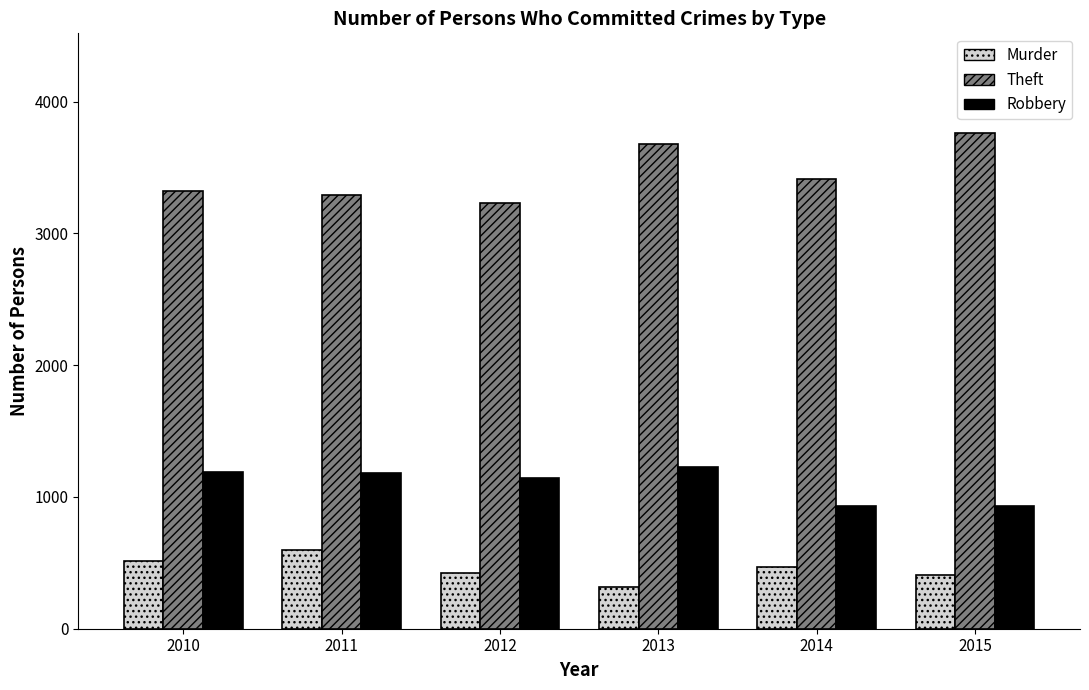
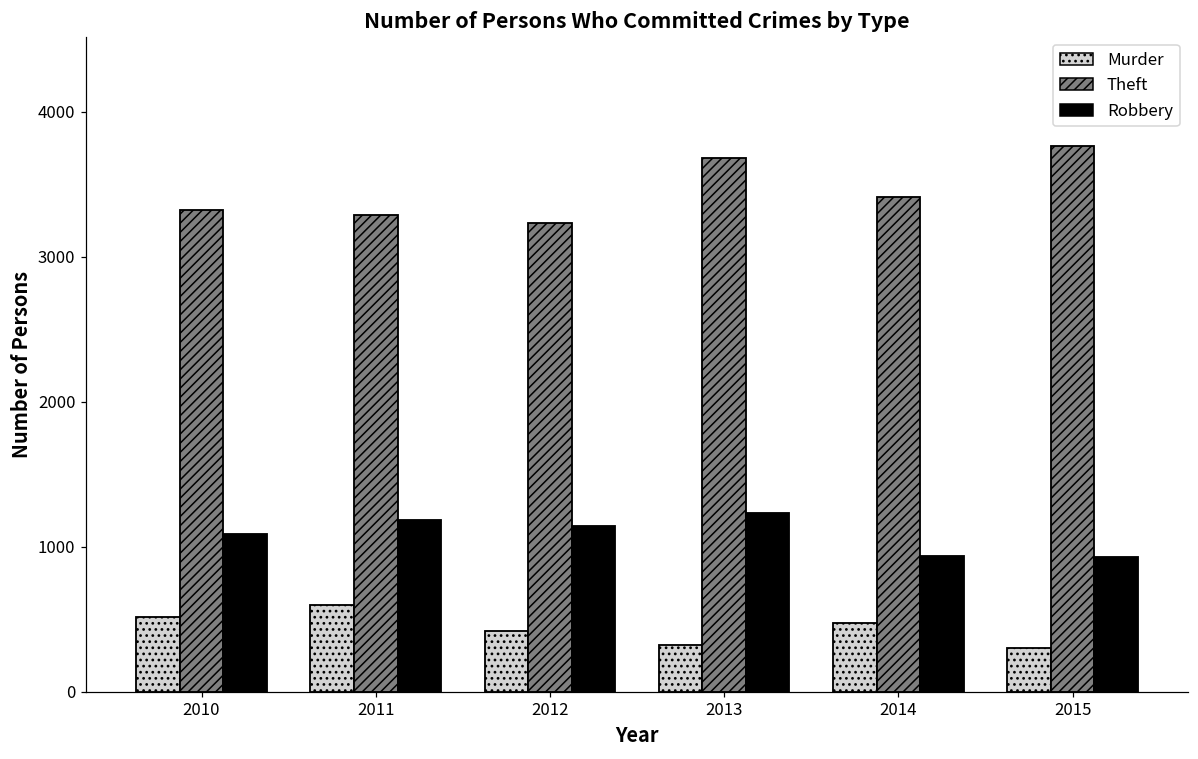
  {
    "Murder": {
      "2010": 510,
      "2011": 600,
      "2012": 420,
      "2013": 320,
      "2014": 470,
-     "2015": 410
+     "2015": 300
    },
    "Theft": {
      "2010": 3320,
      "2011": 3290,
      "2012": 3230,
      "2013": 3680,
      "2014": 3410,
      "2015": 3770
    },
    "Robbery": {
-     "2010": 1190,
+     "2010": 1090,
      "2011": 1180,
      "2012": 1140,
      "2013": 1230,
      "2014": 930,
      "2015": 930
    }
  }
